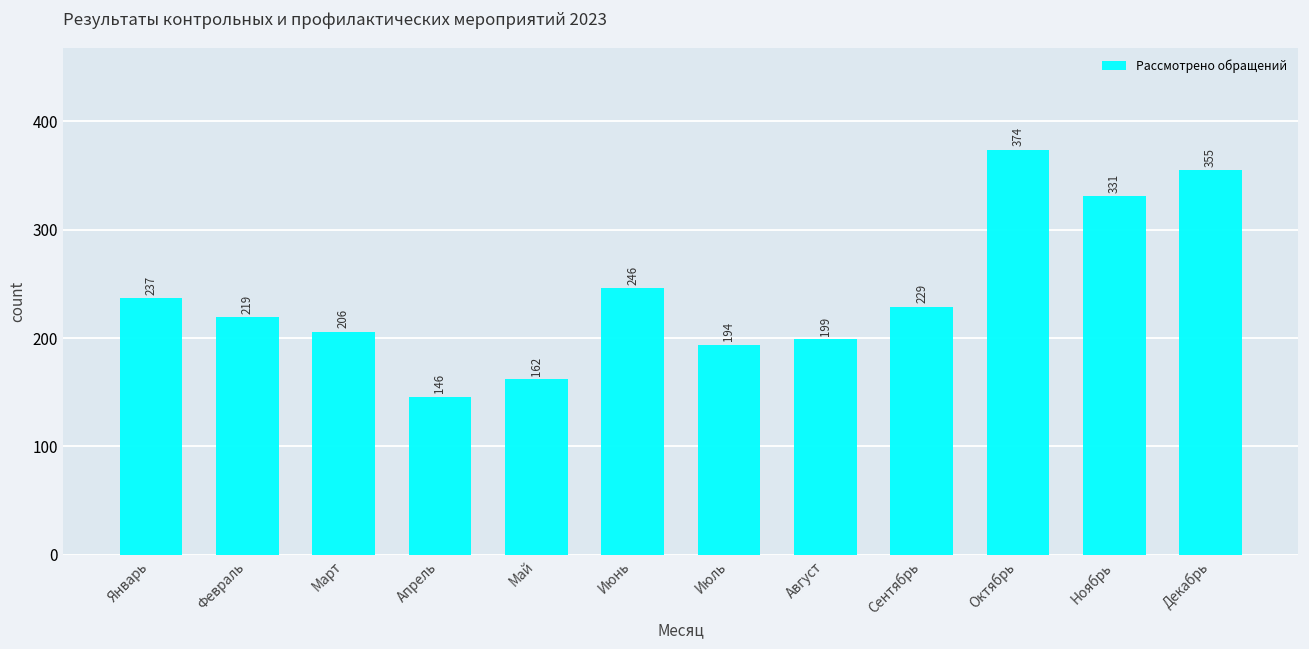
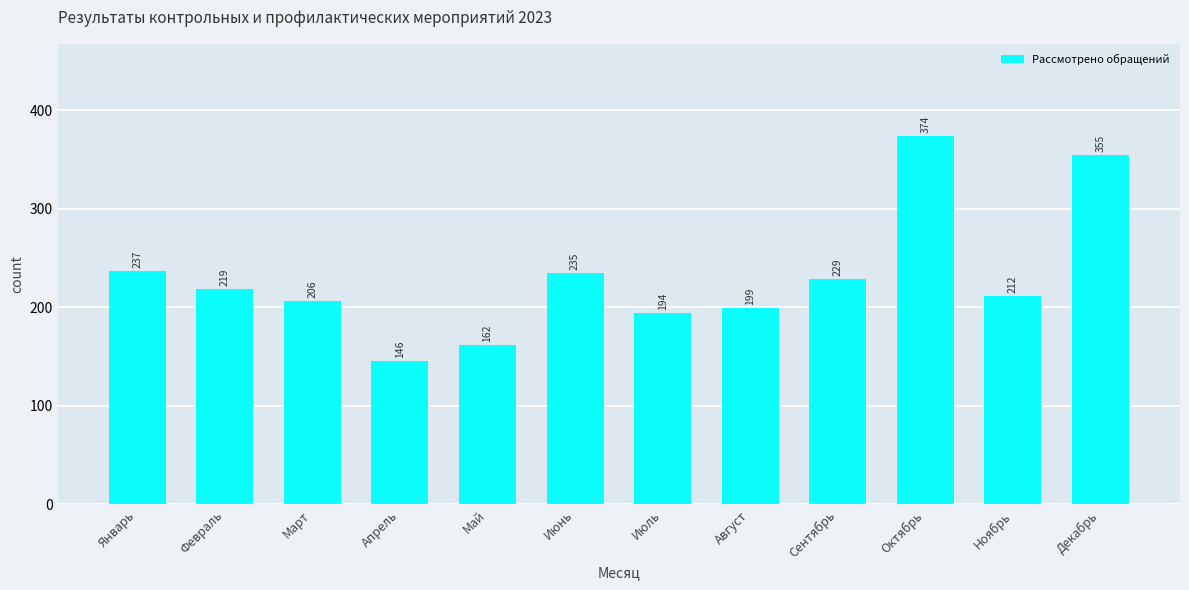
  {
    "Январь": 237,
    "Февраль": 219,
    "Март": 206,
    "Апрель": 146,
    "Май": 162,
-   "Июнь": 246,
+   "Июнь": 235,
    "Июль": 194,
    "Август": 199,
    "Сентябрь": 229,
    "Октябрь": 374,
-   "Ноябрь": 331,
+   "Ноябрь": 212,
    "Декабрь": 355
  }
